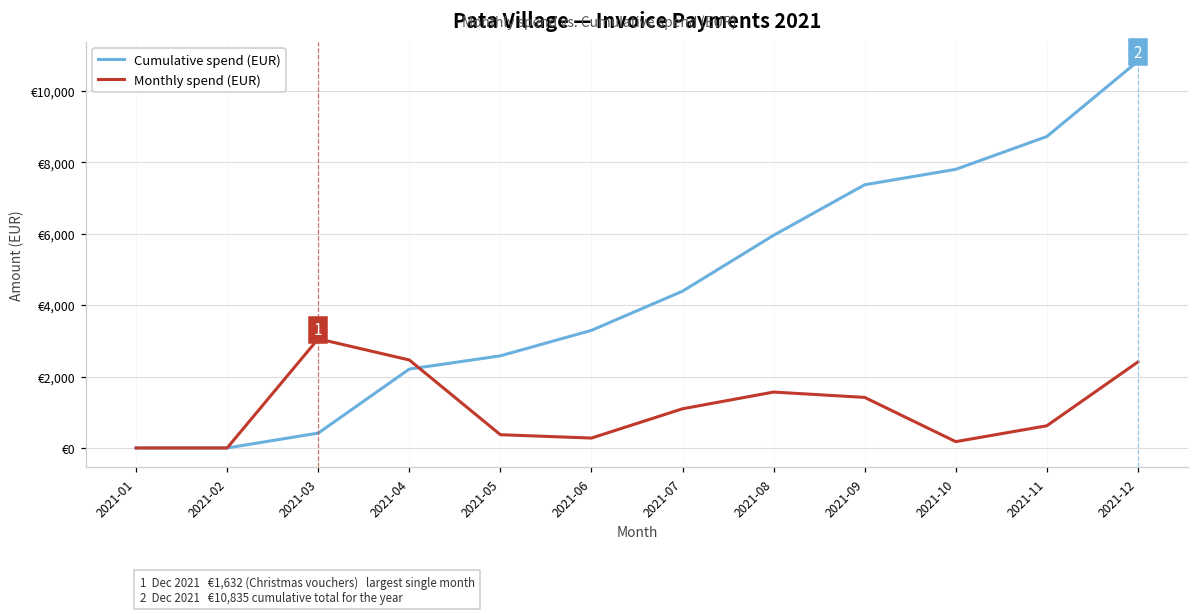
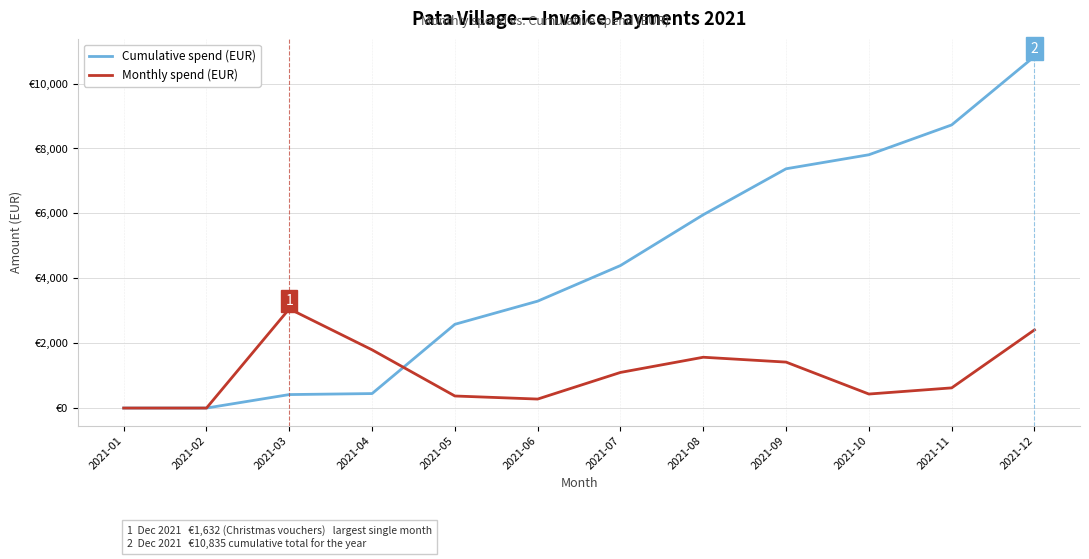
  {
    "Cumulative spend (EUR)": {
      "2021-03": "€400",
-     "2021-04": "€2,200",
+     "2021-04": "€400",
      "2021-05": "€2,600",
      "2021-06": "€3,300",
      "2021-07": "€4,400",
      "2021-08": "€6,000",
      "2021-09": "€7,400",
      "2021-10": "€7,800",
      "2021-11": "€8,700"
    },
    "Monthly spend (EUR)": {
-     "2021-04": "€2,500",
+     "2021-04": "€1,800",
      "2021-05": "€400",
      "2021-06": "€300",
      "2021-07": "€1,100",
      "2021-08": "€1,600",
      "2021-09": "€1,400",
-     "2021-10": "€200",
+     "2021-10": "€400",
      "2021-11": "€600",
      "2021-12": "€2,400"
    }
  }
